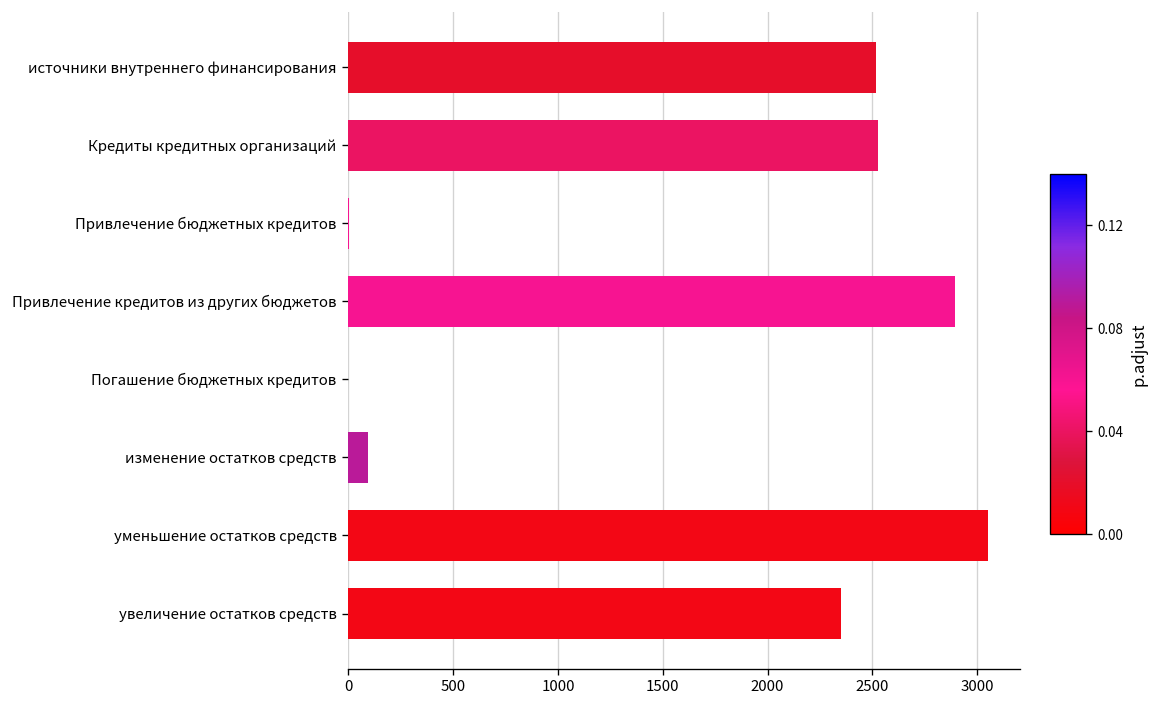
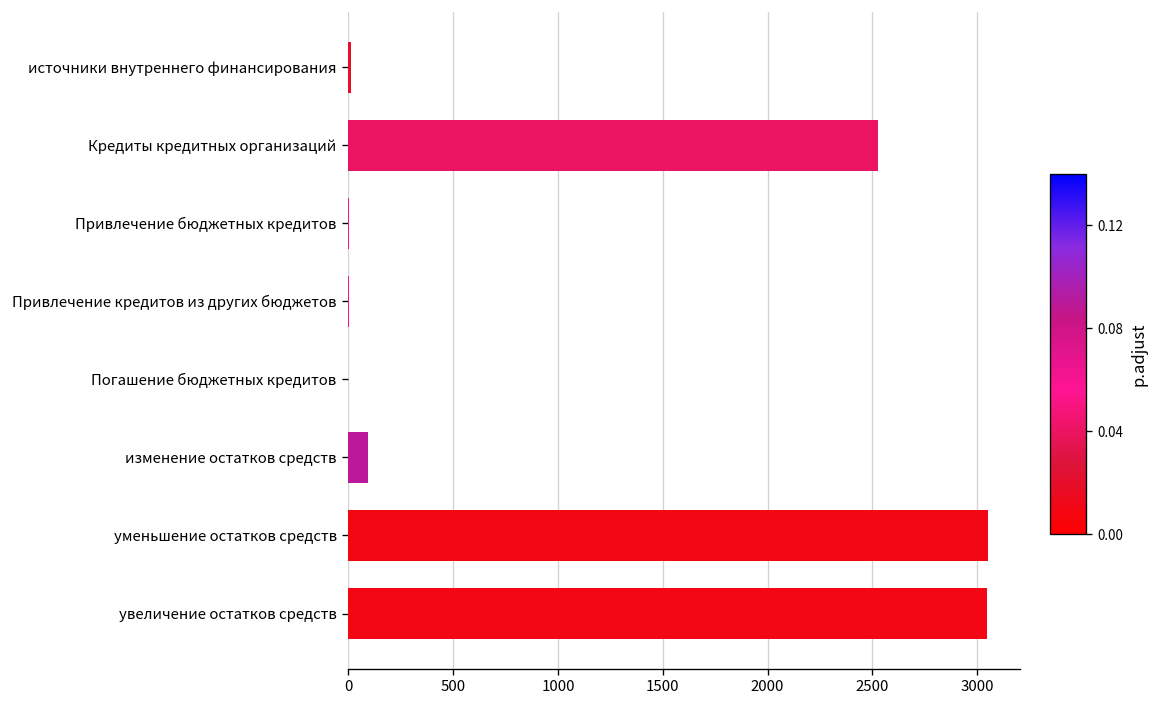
  {
-   "источники внутреннего финансирования": 2520,
+   "источники внутреннего финансирования": 10,
    "Кредиты кредитных организаций": 2530,
-   "Привлечение кредитов из других бюджетов": 2890,
+   "Привлечение кредитов из других бюджетов": 0,
    "изменение остатков средств": 90,
    "уменьшение остатков средств": 3050,
-   "увеличение остатков средств": 2350
+   "увеличение остатков средств": 3050
  }
